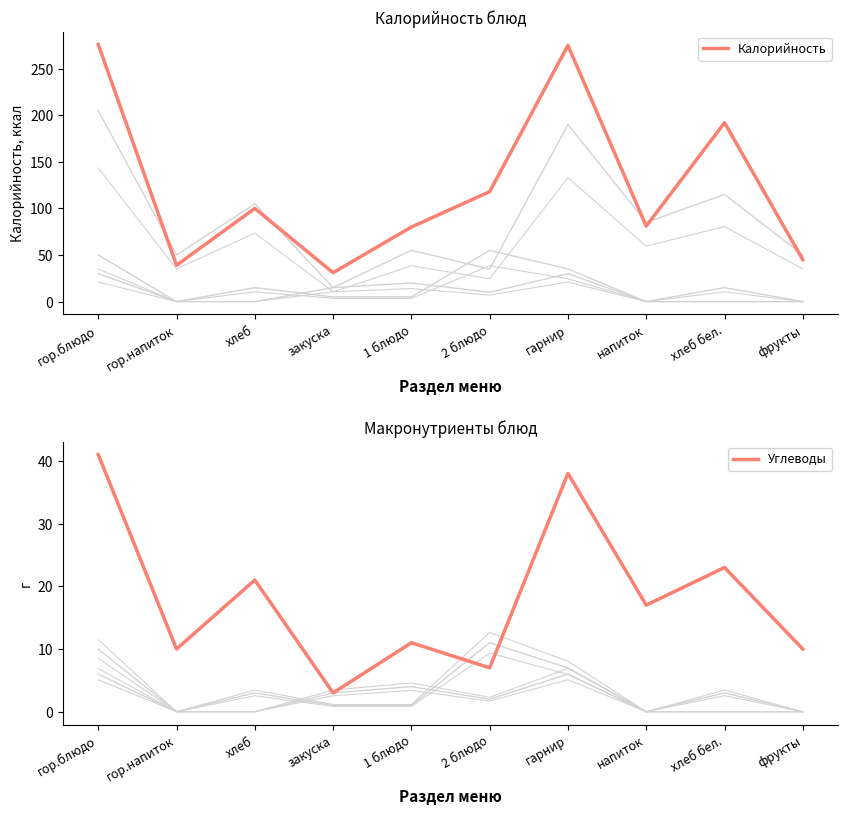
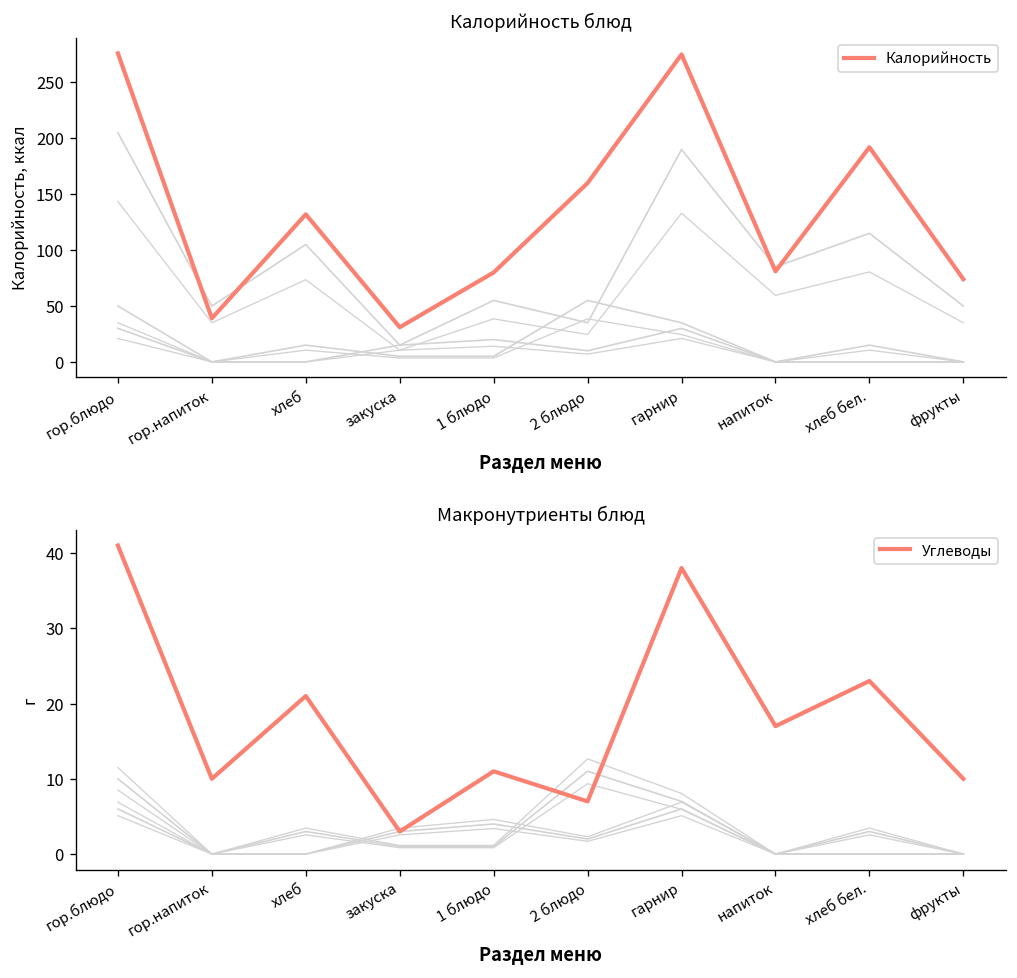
  {
    "Калорийность блюд": {
      "Калорийность": {
        "гор.блюдо": 280,
        "гор.напиток": 40,
-       "хлеб": 100,
+       "хлеб": 130,
        "закуска": 30,
        "1 блюдо": 80,
-       "2 блюдо": 120,
+       "2 блюдо": 160,
        "гарнир": 280,
        "напиток": 80,
        "хлеб бел.": 190,
-       "фрукты": 50
+       "фрукты": 70
      }
    },
    "Макронутриенты блюд": {
      "Углеводы": {
        "гор.блюдо": 41,
        "гор.напиток": 10,
        "хлеб": 21,
        "1 блюдо": 11,
        "2 блюдо": 7,
        "гарнир": 38,
        "напиток": 17,
        "хлеб бел.": 23,
        "фрукты": 10
      }
    }
  }
